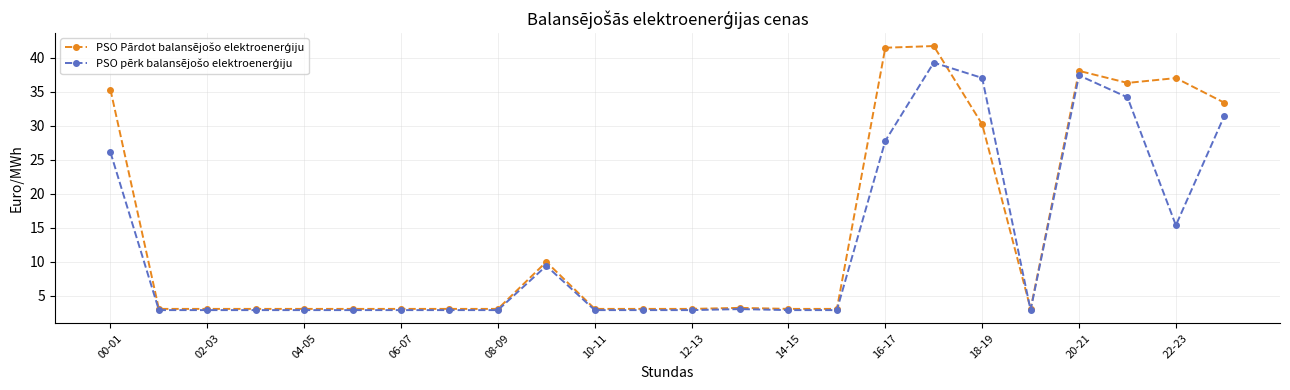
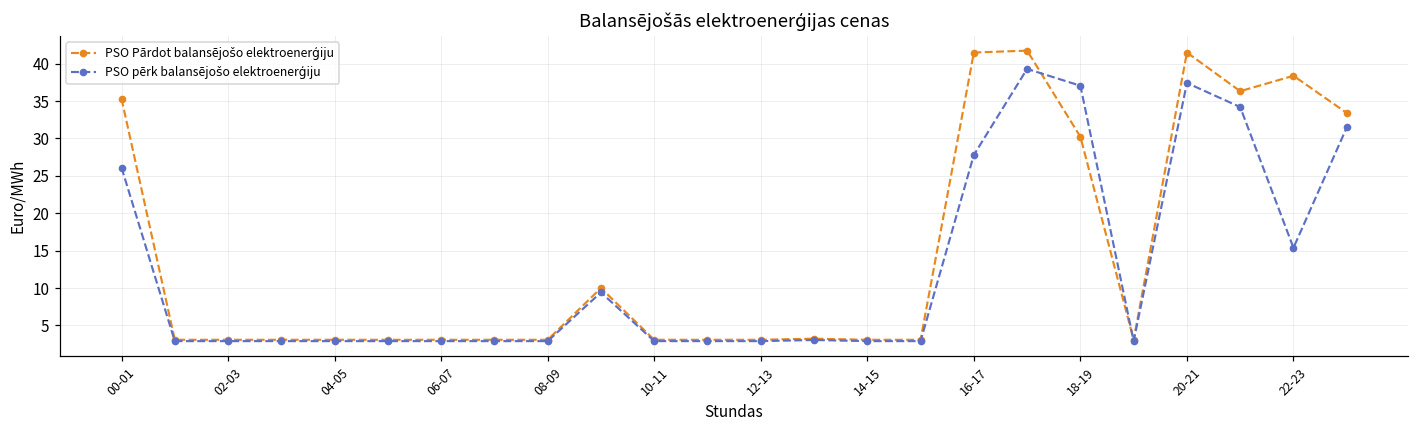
  {
    "PSO Pārdot balansējošo elektroenerģiju": {
      "00-01": 35,
      "16-17": 41,
      "18-19": 30,
-     "20-21": 38,
-     "22-23": 37
+     "20-21": 41,
+     "22-23": 38
    },
    "PSO pērk balansējošo elektroenerģiju": {
      "00-01": 26,
      "16-17": 28,
      "18-19": 37,
      "20-21": 37,
      "22-23": 15
    }
  }
